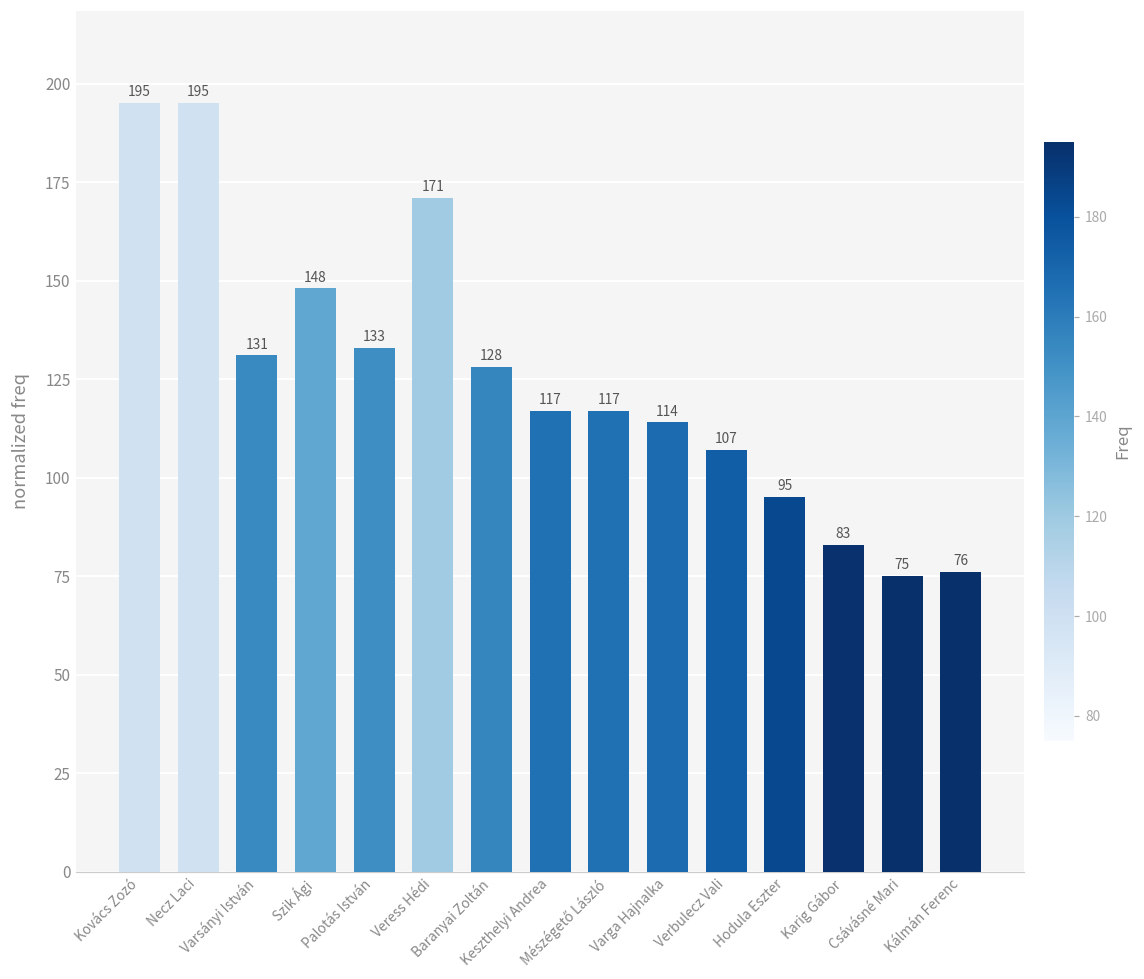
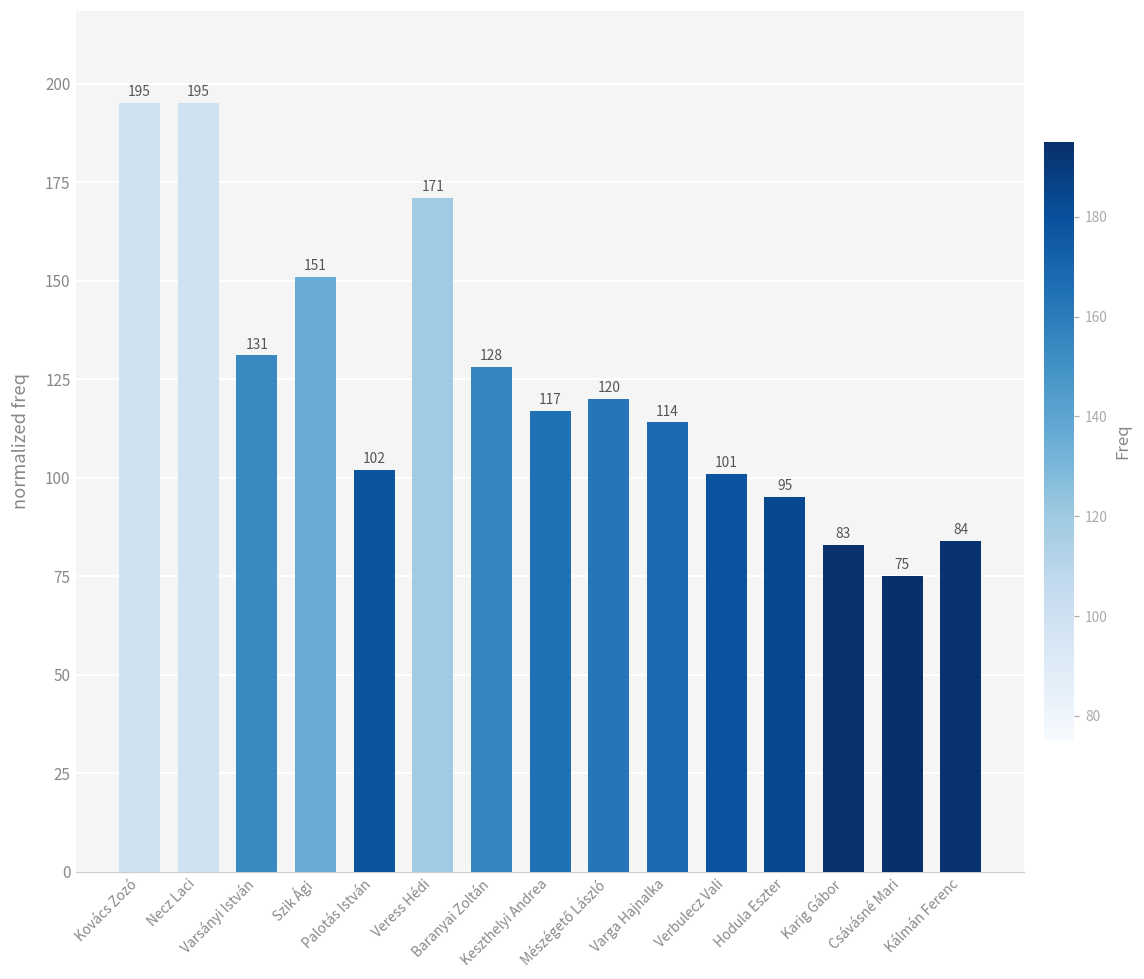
  {
    "Kovács Zozó": 195,
    "Necz Laci": 195,
    "Varsányi István": 131,
-   "Szik Ági": 148,
-   "Palotás István": 133,
+   "Szik Ági": 151,
+   "Palotás István": 102,
    "Veress Hédi": 171,
    "Baranyai Zoltán": 128,
    "Keszthelyi Andrea": 117,
-   "Mészégető László": 117,
+   "Mészégető László": 120,
    "Varga Hajnalka": 114,
-   "Verbulecz Vali": 107,
+   "Verbulecz Vali": 101,
    "Hodula Eszter": 95,
    "Karig Gábor": 83,
    "Csávásné Mari": 75,
-   "Kálmán Ferenc": 76
+   "Kálmán Ferenc": 84
  }
